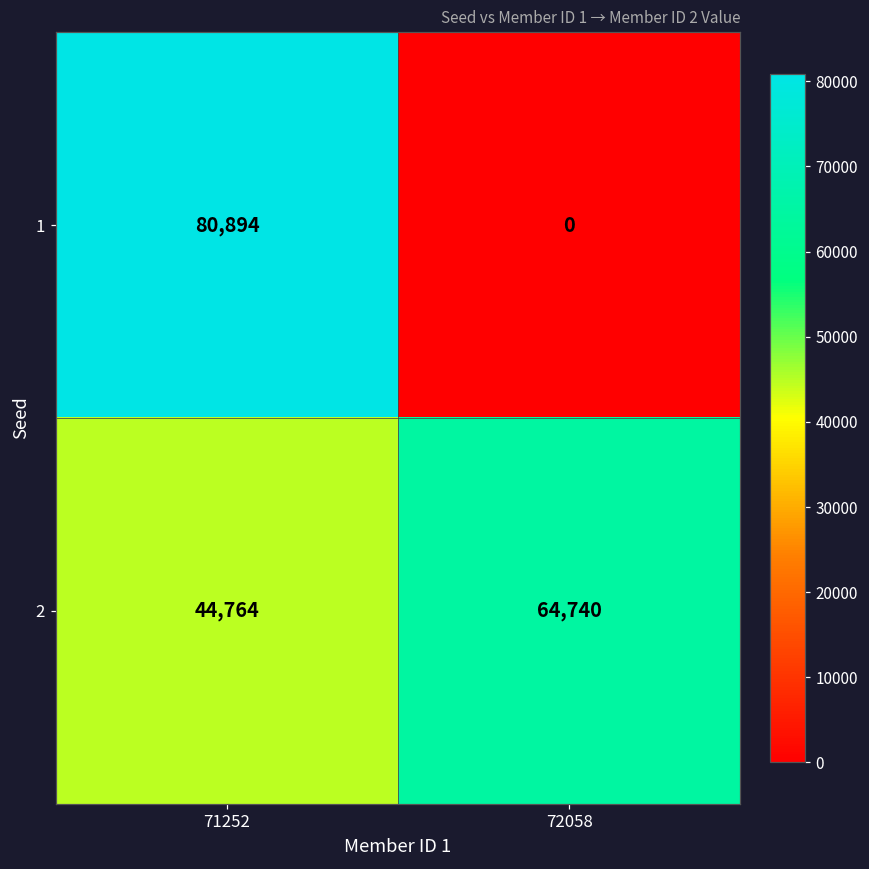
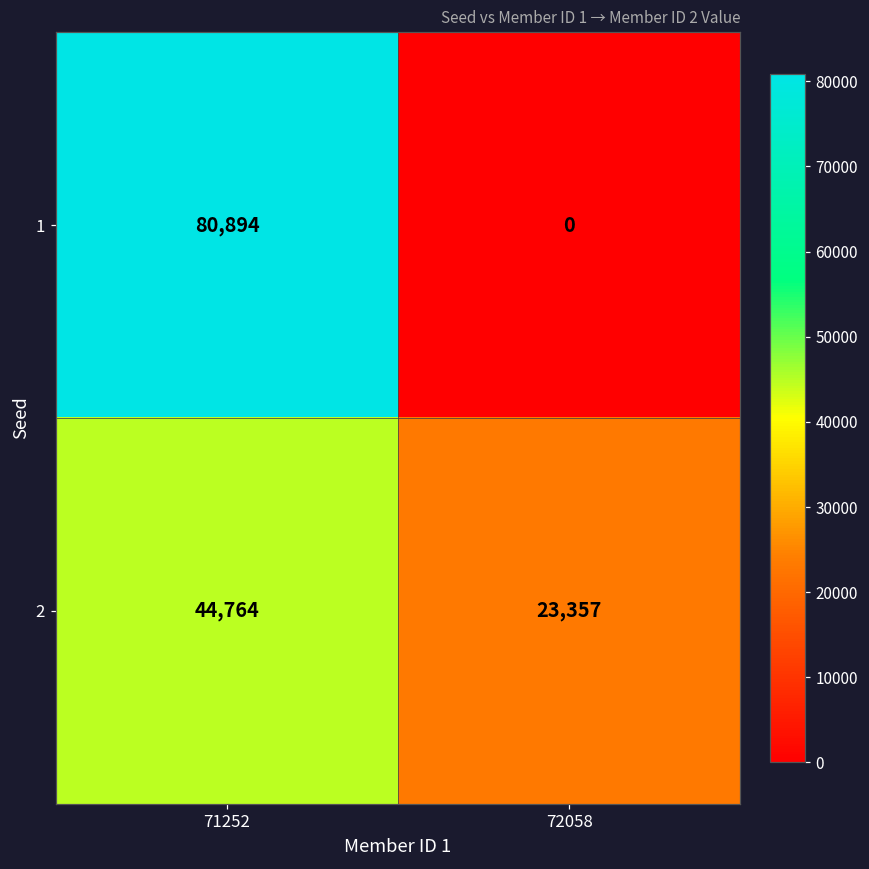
  {
    "1": {
      "71252": "80,894",
      "72058": "0"
    },
    "2": {
      "71252": "44,764",
-     "72058": "64,740"
+     "72058": "23,357"
    }
  }
